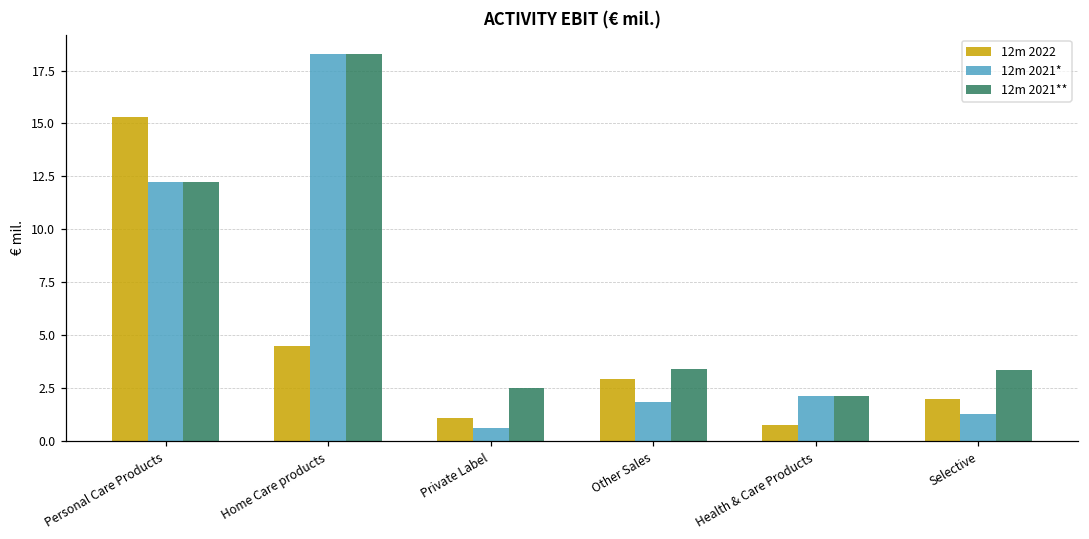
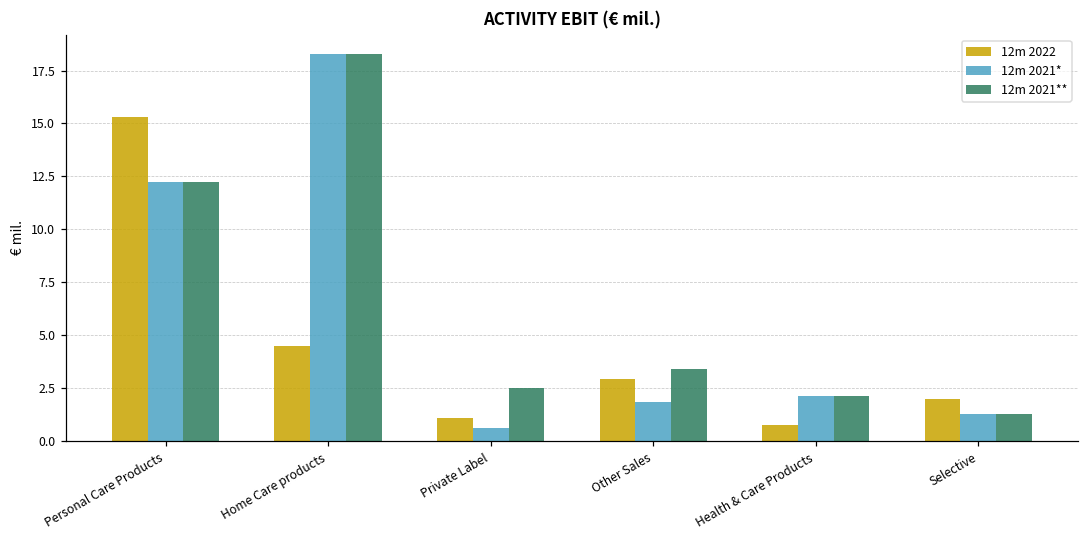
  {
    "12m 2022": {
      "Personal Care Products": 15.3,
      "Home Care products": 4.5,
      "Private Label": 1.1,
      "Other Sales": 2.9,
      "Health & Care Products": 0.8,
      "Selective": 2.0
    },
    "12m 2021*": {
      "Personal Care Products": 12.3,
      "Home Care products": 18.3,
      "Private Label": 0.6,
      "Other Sales": 1.8,
      "Health & Care Products": 2.1,
      "Selective": 1.3
    },
    "12m 2021**": {
      "Personal Care Products": 12.3,
      "Home Care products": 18.3,
      "Private Label": 2.5,
      "Other Sales": 3.4,
      "Health & Care Products": 2.1,
-     "Selective": 3.4
+     "Selective": 1.3
    }
  }
